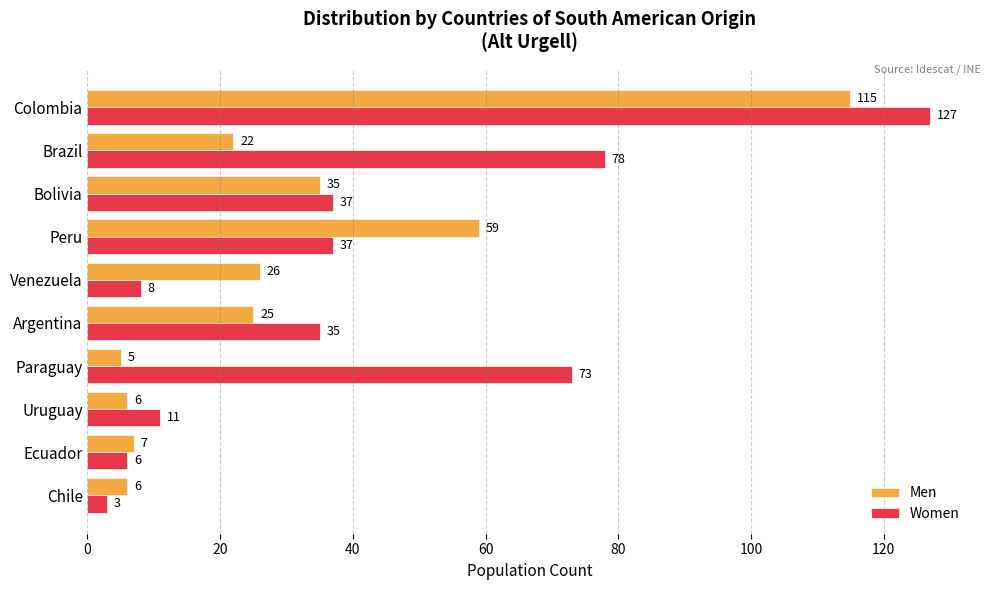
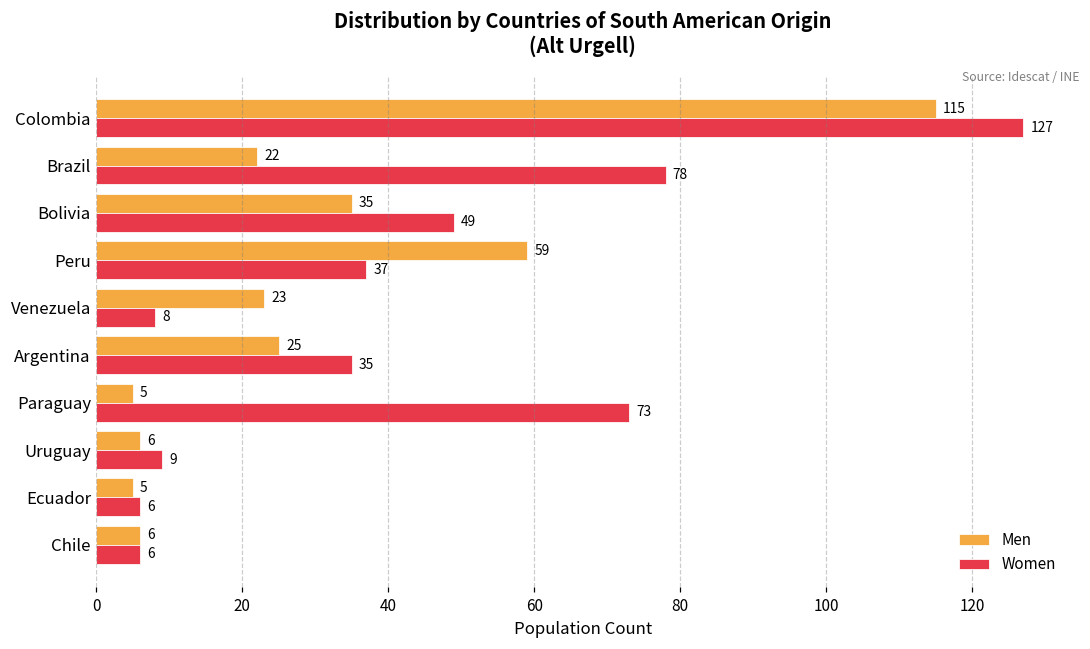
  {
    "Men": {
      "Colombia": 115,
      "Brazil": 22,
      "Bolivia": 35,
      "Peru": 59,
-     "Venezuela": 26,
+     "Venezuela": 23,
      "Argentina": 25,
      "Paraguay": 5,
      "Uruguay": 6,
-     "Ecuador": 7,
+     "Ecuador": 5,
      "Chile": 6
    },
    "Women": {
      "Colombia": 127,
      "Brazil": 78,
-     "Bolivia": 37,
+     "Bolivia": 49,
      "Peru": 37,
      "Venezuela": 8,
      "Argentina": 35,
      "Paraguay": 73,
-     "Uruguay": 11,
+     "Uruguay": 9,
      "Ecuador": 6,
-     "Chile": 3
+     "Chile": 6
    }
  }
